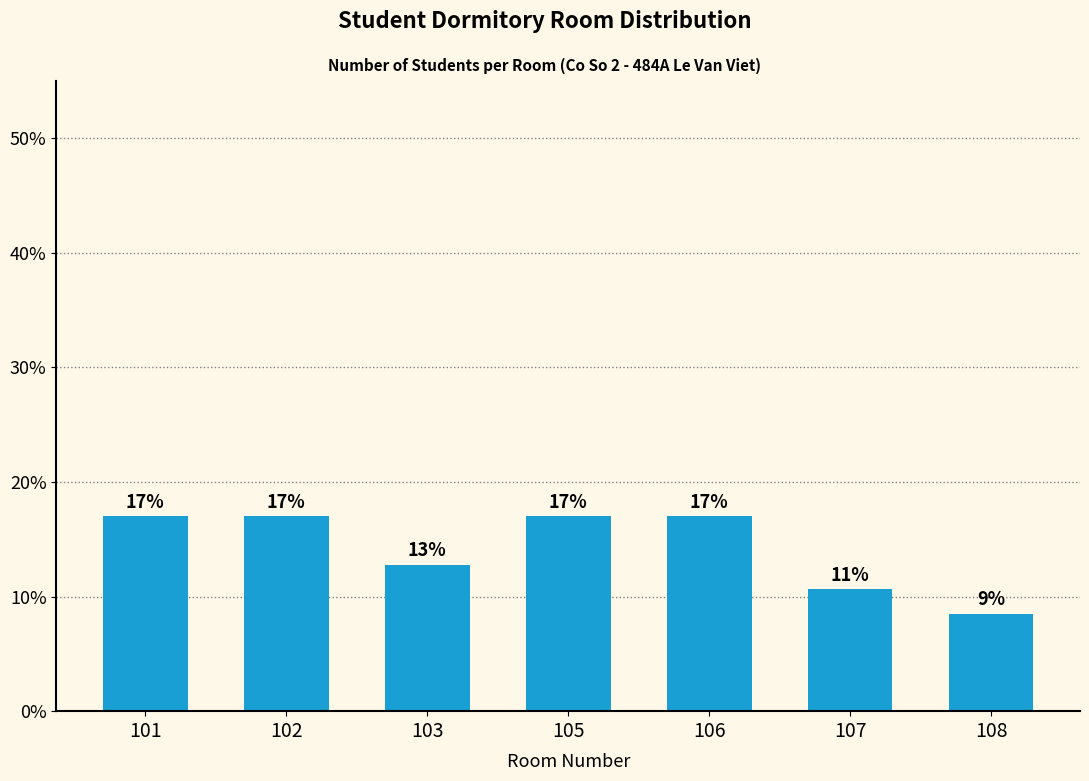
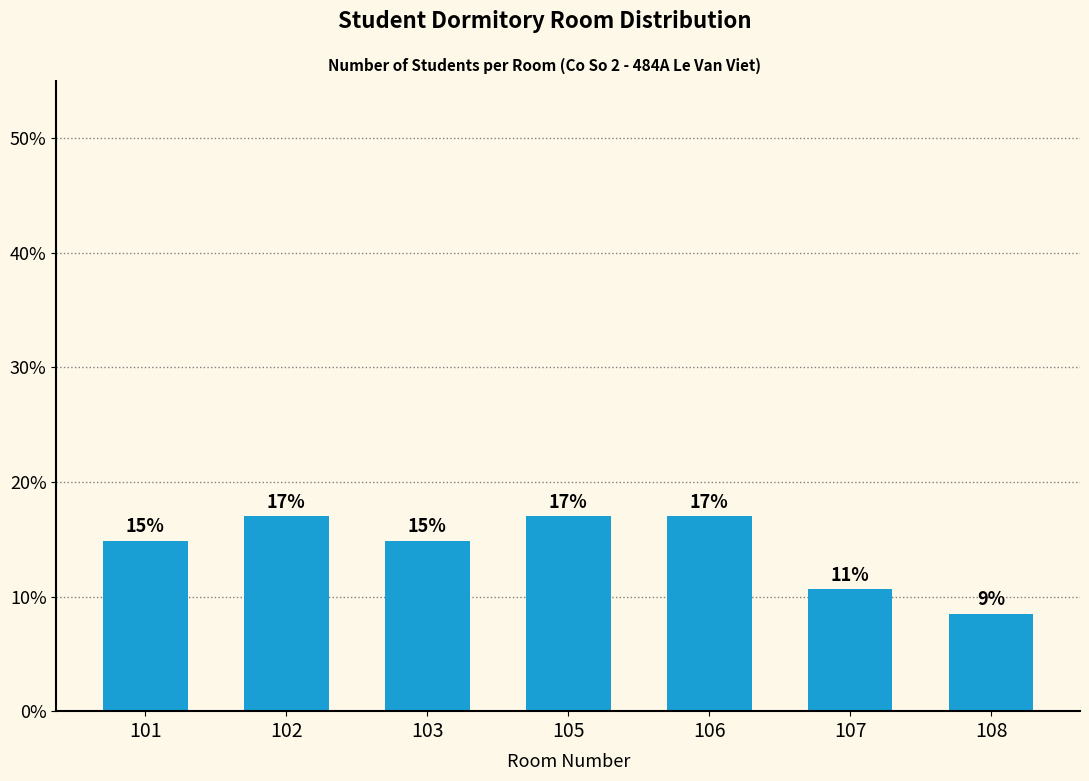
  {
-   "101": "17%",
+   "101": "15%",
    "102": "17%",
-   "103": "13%",
+   "103": "15%",
    "105": "17%",
    "106": "17%",
    "107": "11%",
    "108": "9%"
  }
